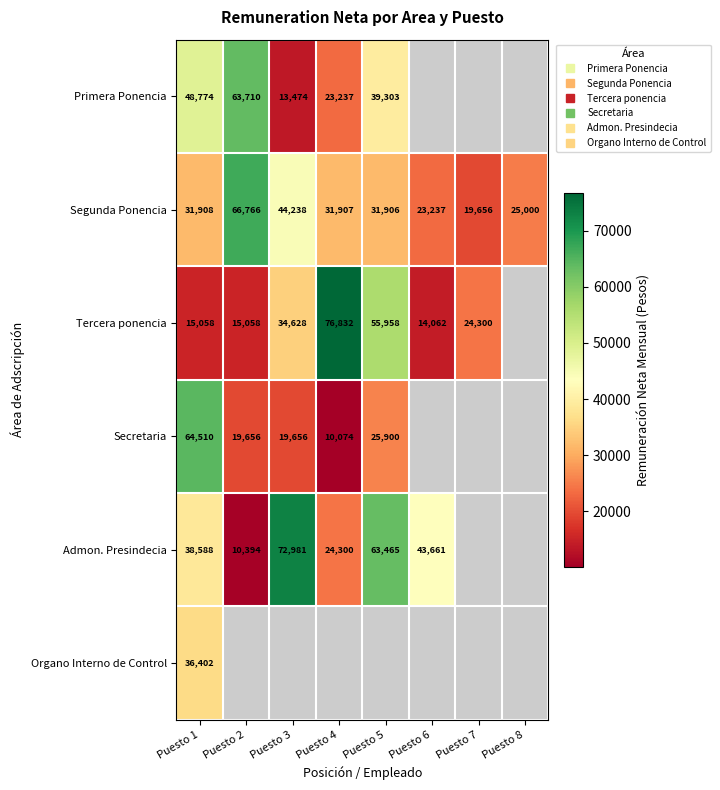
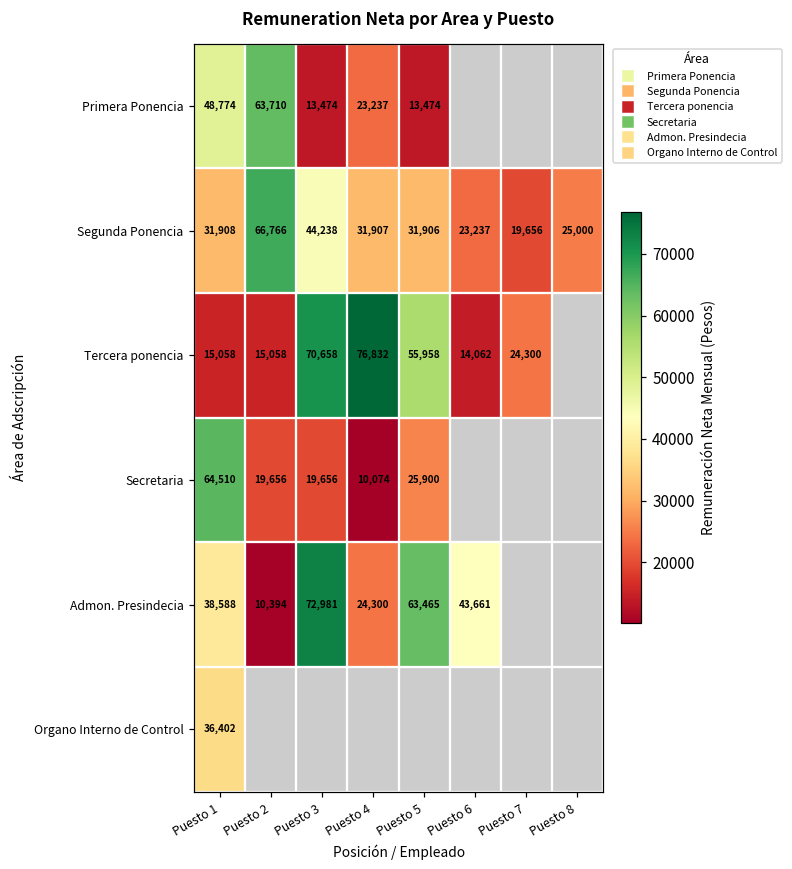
  {
    "Primera Ponencia": {
      "Puesto 1": "48,774",
      "Puesto 2": "63,710",
      "Puesto 3": "13,474",
      "Puesto 4": "23,237",
-     "Puesto 5": "39,303"
+     "Puesto 5": "13,474"
    },
    "Segunda Ponencia": {
      "Puesto 1": "31,908",
      "Puesto 2": "66,766",
      "Puesto 3": "44,238",
      "Puesto 4": "31,907",
      "Puesto 5": "31,906",
      "Puesto 6": "23,237",
      "Puesto 7": "19,656",
      "Puesto 8": "25,000"
    },
    "Tercera ponencia": {
      "Puesto 1": "15,058",
      "Puesto 2": "15,058",
-     "Puesto 3": "34,628",
+     "Puesto 3": "70,658",
      "Puesto 4": "76,832",
      "Puesto 5": "55,958",
      "Puesto 6": "14,062",
      "Puesto 7": "24,300"
    },
    "Secretaria": {
      "Puesto 1": "64,510",
      "Puesto 2": "19,656",
      "Puesto 3": "19,656",
      "Puesto 4": "10,074",
      "Puesto 5": "25,900"
    },
    "Admon. Presindecia": {
      "Puesto 1": "38,588",
      "Puesto 2": "10,394",
      "Puesto 3": "72,981",
      "Puesto 4": "24,300",
      "Puesto 5": "63,465",
      "Puesto 6": "43,661"
    },
    "Organo Interno de Control": {
      "Puesto 1": "36,402"
    }
  }
